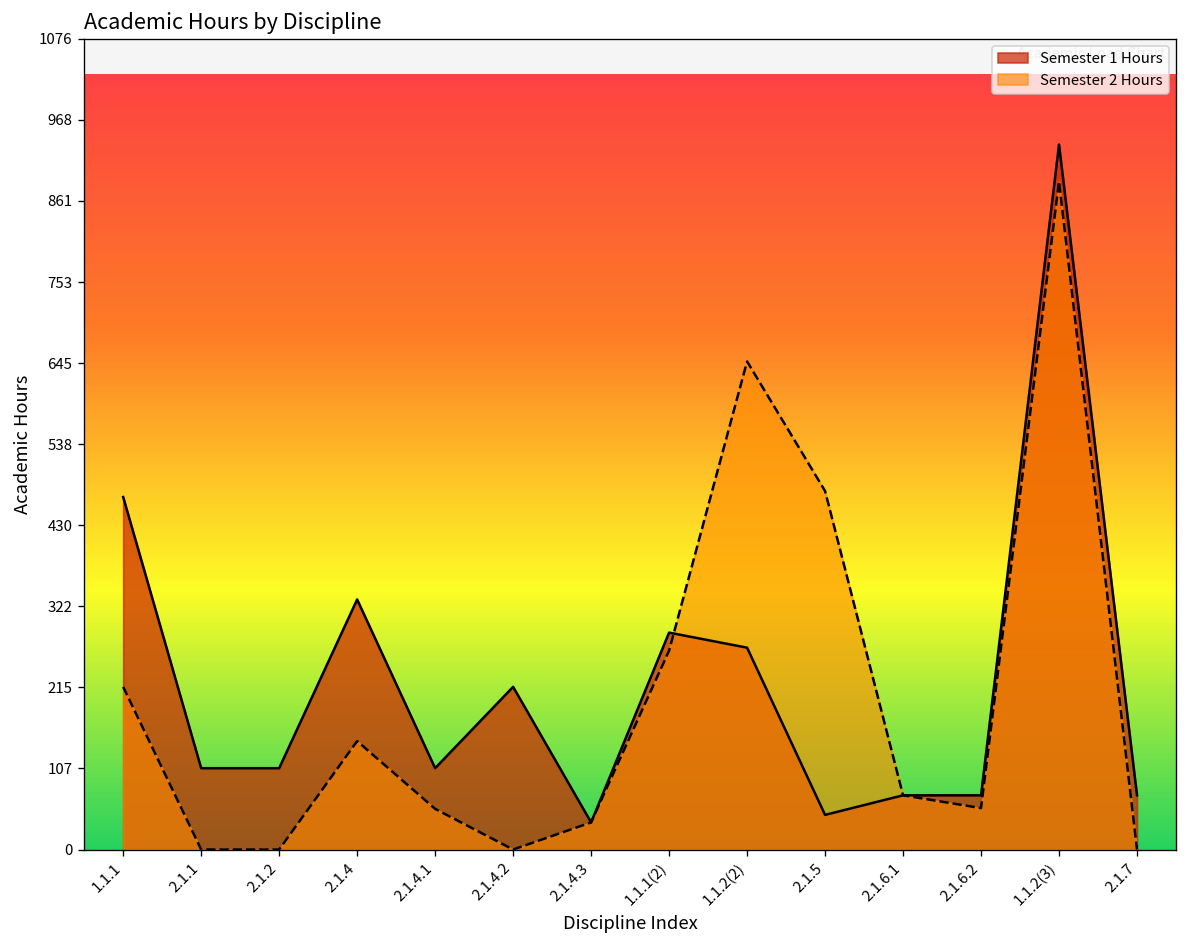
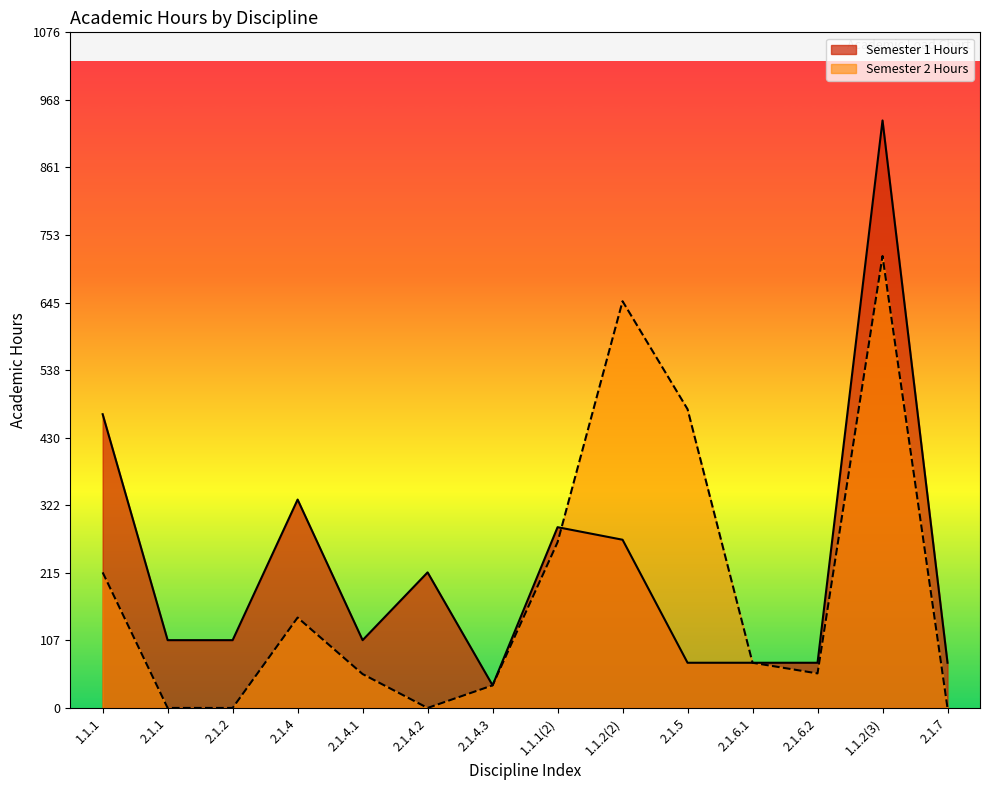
  {
    "Semester 1 Hours": {
      "1.1.1": 470,
      "2.1.1": 110,
      "2.1.2": 110,
      "2.1.4": 330,
      "2.1.4.1": 110,
      "2.1.4.2": 220,
      "1.1.1(2)": 290,
      "1.1.2(2)": 270,
-     "2.1.5": 50,
+     "2.1.5": 70,
      "2.1.6.2": 70,
      "1.1.2(3)": 940,
      "2.1.7": 70
    },
    "Semester 2 Hours": {
      "1.1.1": 220,
      "2.1.1": 0,
      "2.1.2": 0,
      "2.1.4": 140,
      "2.1.4.1": 50,
      "2.1.4.2": 0,
      "1.1.1(2)": 260,
      "1.1.2(2)": 650,
      "2.1.5": 480,
      "2.1.6.2": 60,
-     "1.1.2(3)": 890,
+     "1.1.2(3)": 720,
      "2.1.7": 0
    }
  }
